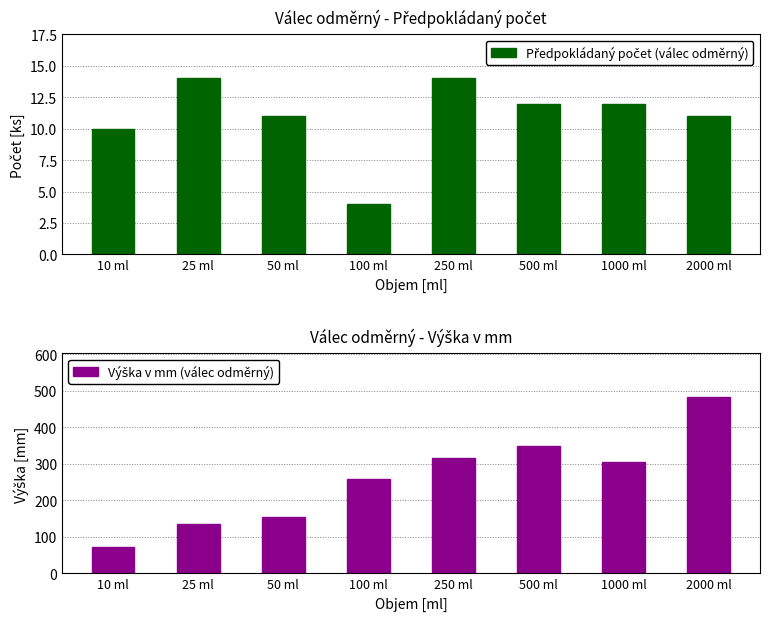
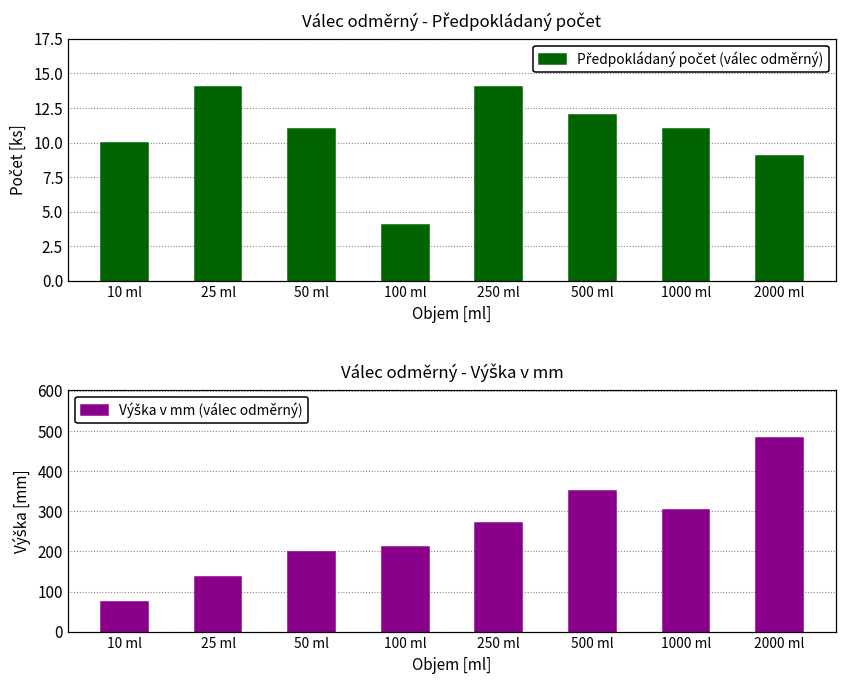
  {
    "Válec odměrný - Předpokládaný počet": {
      "10 ml": 10,
      "25 ml": 14,
      "50 ml": 11,
      "100 ml": 4,
      "250 ml": 14,
      "500 ml": 12,
-     "1000 ml": 12,
-     "2000 ml": 11
+     "1000 ml": 11,
+     "2000 ml": 9
    },
    "Válec odměrný - Výška v mm": {
      "10 ml": 70,
      "25 ml": 140,
-     "50 ml": 150,
-     "100 ml": 260,
-     "250 ml": 320,
+     "50 ml": 200,
+     "100 ml": 210,
+     "250 ml": 270,
      "500 ml": 350,
      "1000 ml": 300,
      "2000 ml": 480
    }
  }
